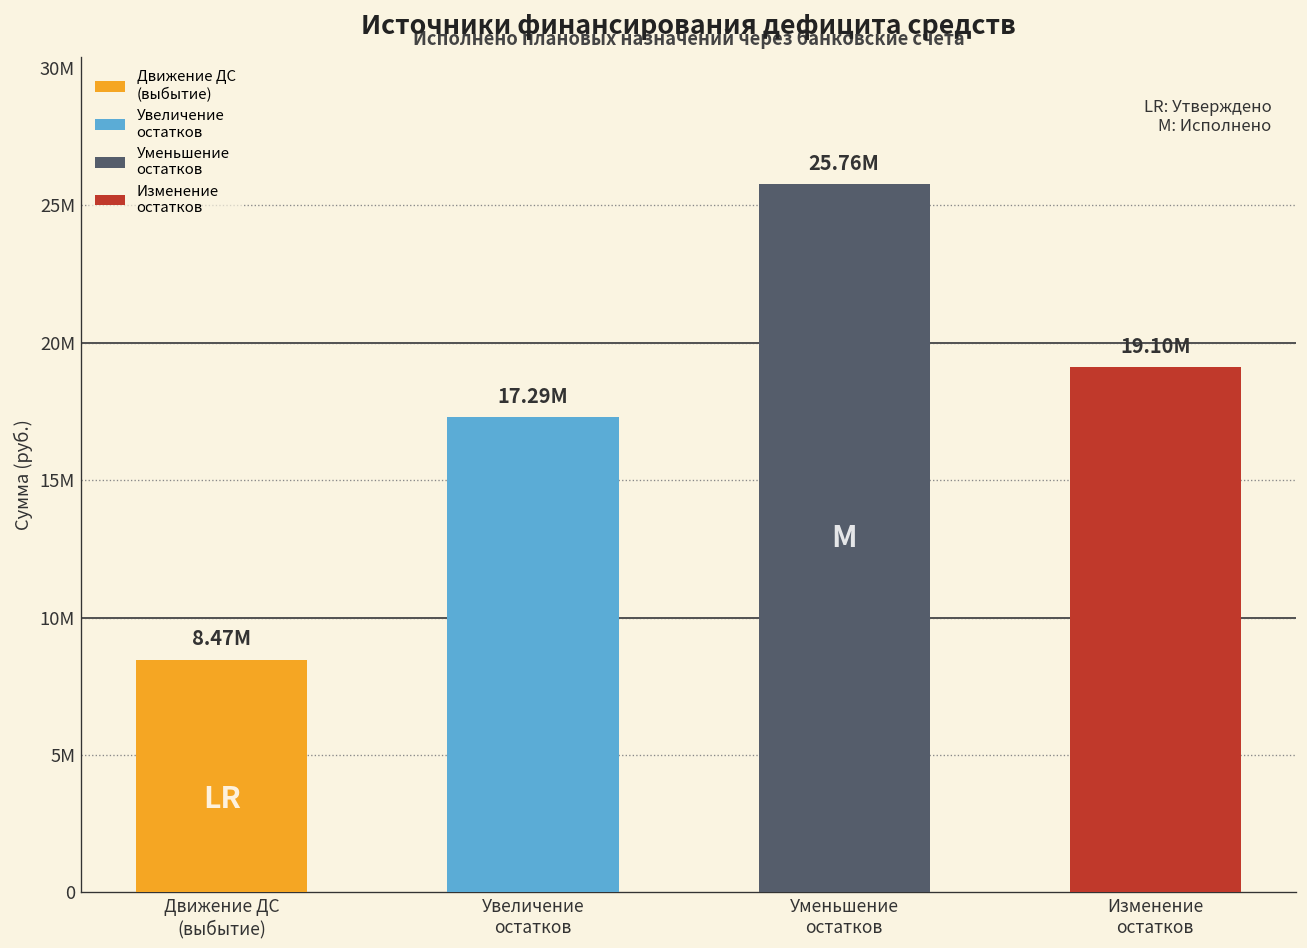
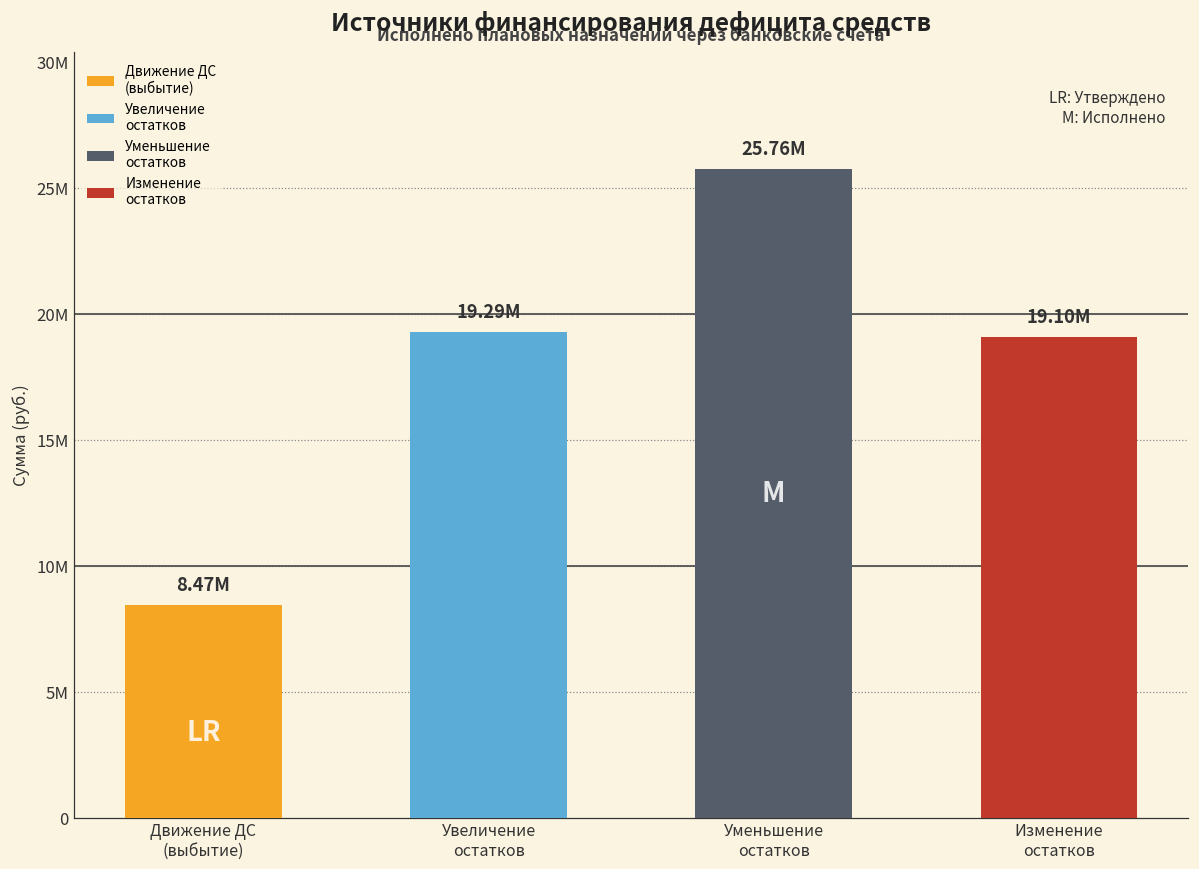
  {
    "Движение ДС (выбытие)": "8.47M",
-   "Увеличение остатков": "17.29M",
+   "Увеличение остатков": "19.29M",
    "Уменьшение остатков": "25.76M",
    "Изменение остатков": "19.10M"
  }
